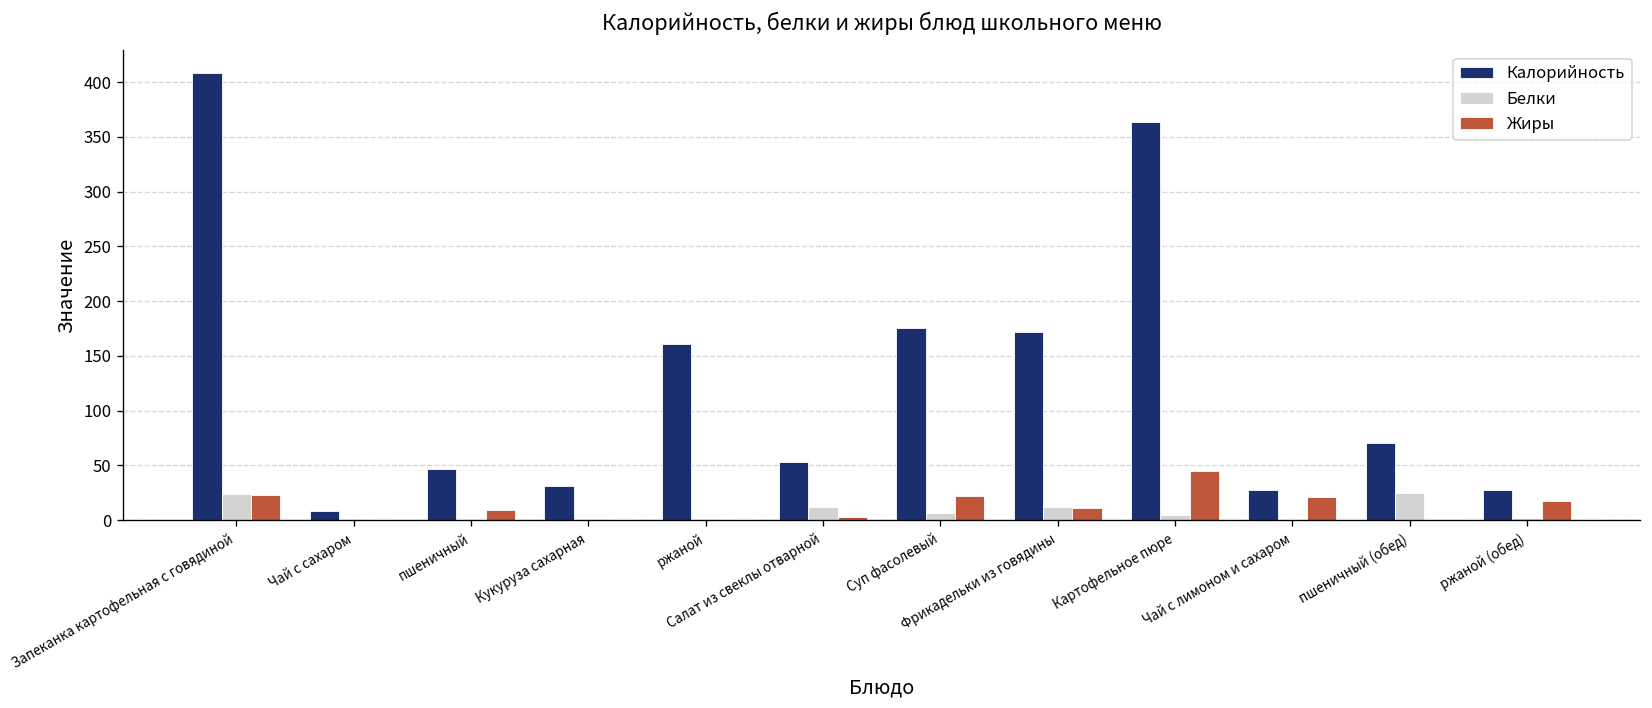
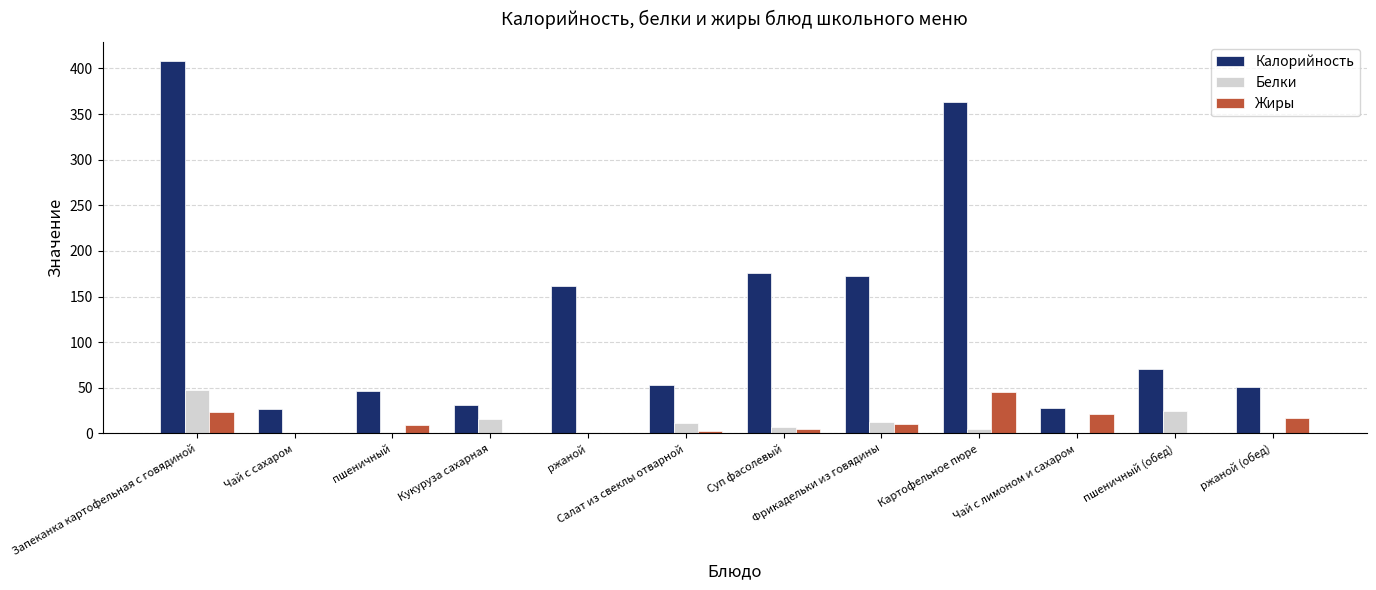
  {
    "Калорийность": {
      "Запеканка картофельная с говядиной": 410,
-     "Чай с сахаром": 10,
+     "Чай с сахаром": 30,
      "пшеничный": 50,
      "Кукуруза сахарная": 30,
      "ржаной": 160,
      "Салат из свеклы отварной": 50,
      "Суп фасолевый": 180,
      "Фрикадельки из говядины": 170,
      "Картофельное пюре": 360,
      "Чай с лимоном и сахаром": 30,
      "пшеничный (обед)": 70,
-     "ржаной (обед)": 30
+     "ржаной (обед)": 50
    },
    "Белки": {
-     "Запеканка картофельная с говядиной": 20,
-     "Кукуруза сахарная": 0,
+     "Запеканка картофельная с говядиной": 50,
+     "Кукуруза сахарная": 20,
      "Салат из свеклы отварной": 10,
      "Суп фасолевый": 10,
      "Фрикадельки из говядины": 10,
      "Картофельное пюре": 0,
      "пшеничный (обед)": 30
    },
    "Жиры": {
      "Запеканка картофельная с говядиной": 20,
      "Чай с сахаром": 0,
      "пшеничный": 10,
      "Салат из свеклы отварной": 0,
-     "Суп фасолевый": 20,
+     "Суп фасолевый": 0,
      "Фрикадельки из говядины": 10,
      "Картофельное пюре": 50,
      "Чай с лимоном и сахаром": 20,
      "ржаной (обед)": 20
    }
  }
